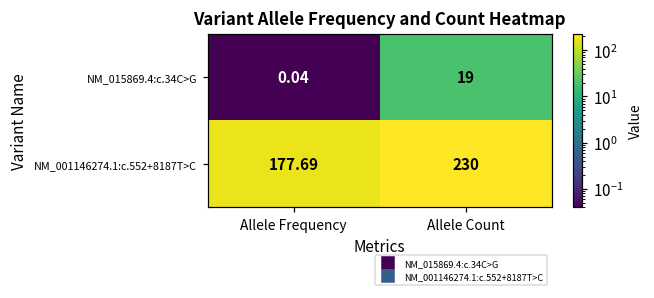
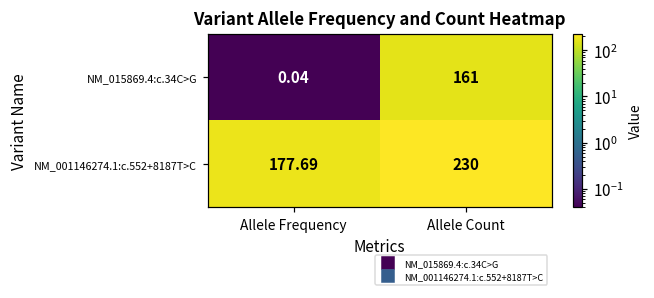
  {
    "NM_015869.4:c.34C>G": {
      "Allele Frequency": 0.04,
-     "Allele Count": 19
+     "Allele Count": 161
    },
    "NM_001146274.1:c.552+8187T>C": {
      "Allele Frequency": 177.69,
      "Allele Count": 230
    }
  }
